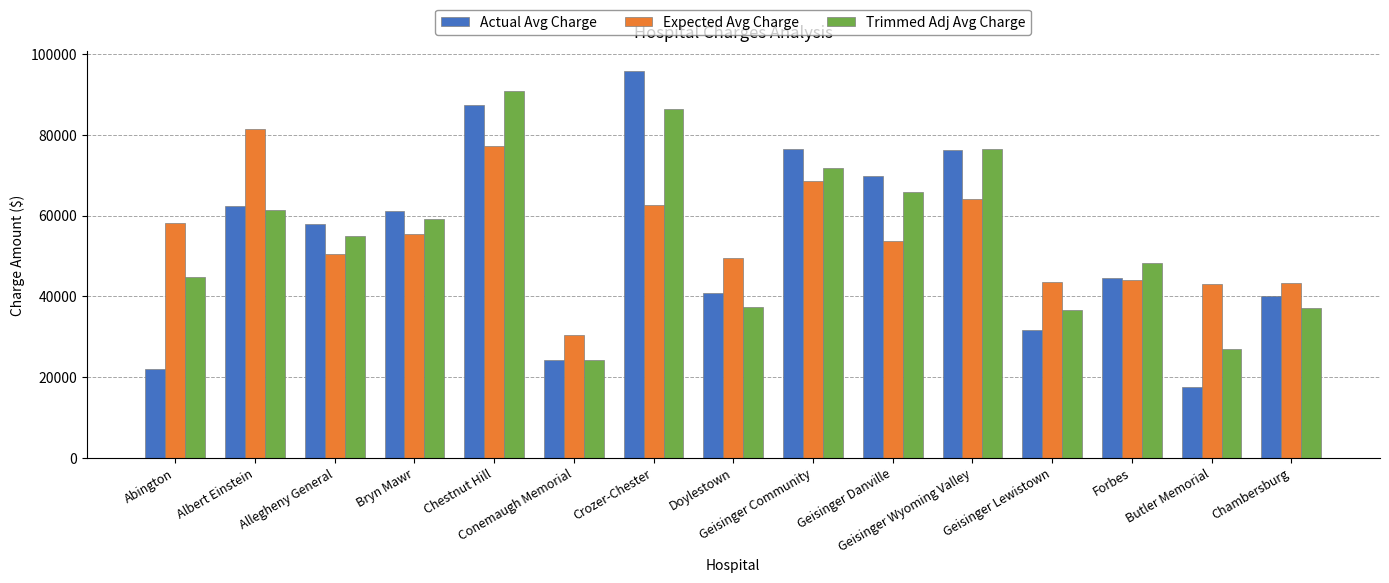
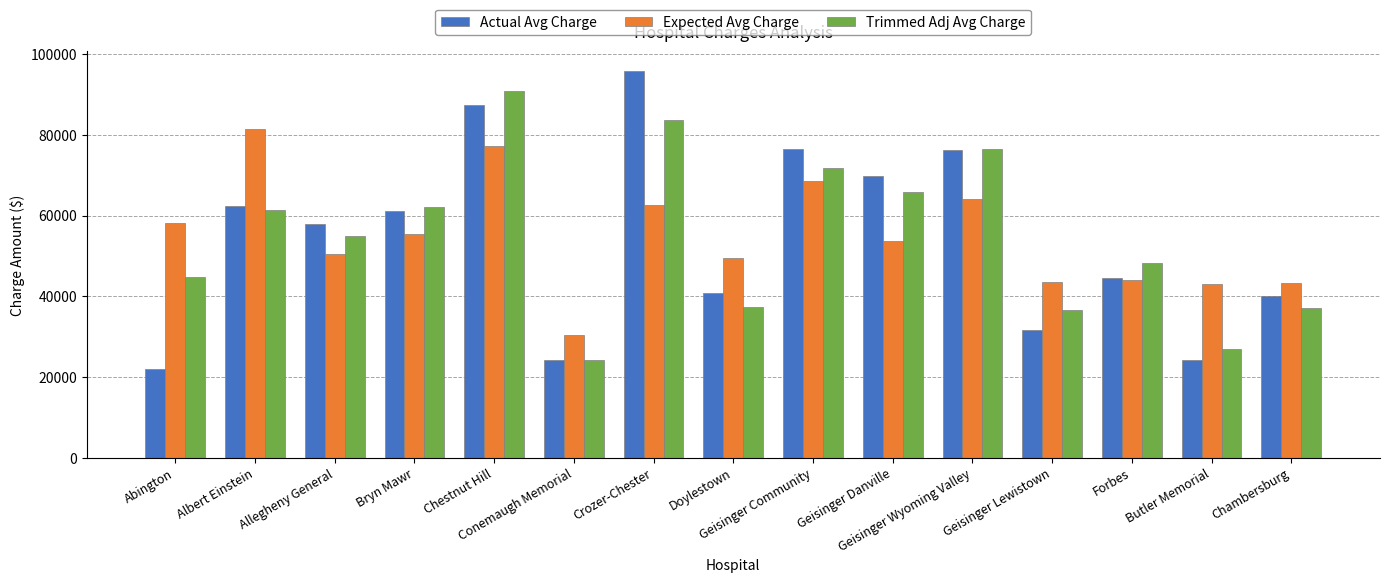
  {
    "Actual Avg Charge": {
      "Abington": 22000,
      "Albert Einstein": 62000,
      "Allegheny General": 58000,
      "Bryn Mawr": 61000,
      "Chestnut Hill": 87000,
      "Conemaugh Memorial": 24000,
      "Crozer-Chester": 96000,
      "Doylestown": 41000,
      "Geisinger Community": 77000,
      "Geisinger Danville": 70000,
      "Geisinger Wyoming Valley": 76000,
      "Geisinger Lewistown": 32000,
      "Forbes": 45000,
-     "Butler Memorial": 17000,
+     "Butler Memorial": 24000,
      "Chambersburg": 40000
    },
    "Expected Avg Charge": {
      "Abington": 58000,
      "Albert Einstein": 81000,
      "Allegheny General": 50000,
      "Bryn Mawr": 56000,
      "Chestnut Hill": 77000,
      "Conemaugh Memorial": 30000,
      "Crozer-Chester": 63000,
      "Doylestown": 50000,
      "Geisinger Community": 69000,
      "Geisinger Danville": 54000,
      "Geisinger Wyoming Valley": 64000,
      "Geisinger Lewistown": 44000,
      "Forbes": 44000,
      "Butler Memorial": 43000,
      "Chambersburg": 43000
    },
    "Trimmed Adj Avg Charge": {
      "Abington": 45000,
      "Albert Einstein": 61000,
      "Allegheny General": 55000,
-     "Bryn Mawr": 59000,
+     "Bryn Mawr": 62000,
      "Chestnut Hill": 91000,
      "Conemaugh Memorial": 24000,
-     "Crozer-Chester": 86000,
+     "Crozer-Chester": 84000,
      "Doylestown": 37000,
      "Geisinger Community": 72000,
      "Geisinger Danville": 66000,
      "Geisinger Wyoming Valley": 77000,
      "Geisinger Lewistown": 37000,
      "Forbes": 48000,
      "Butler Memorial": 27000,
      "Chambersburg": 37000
    }
  }
